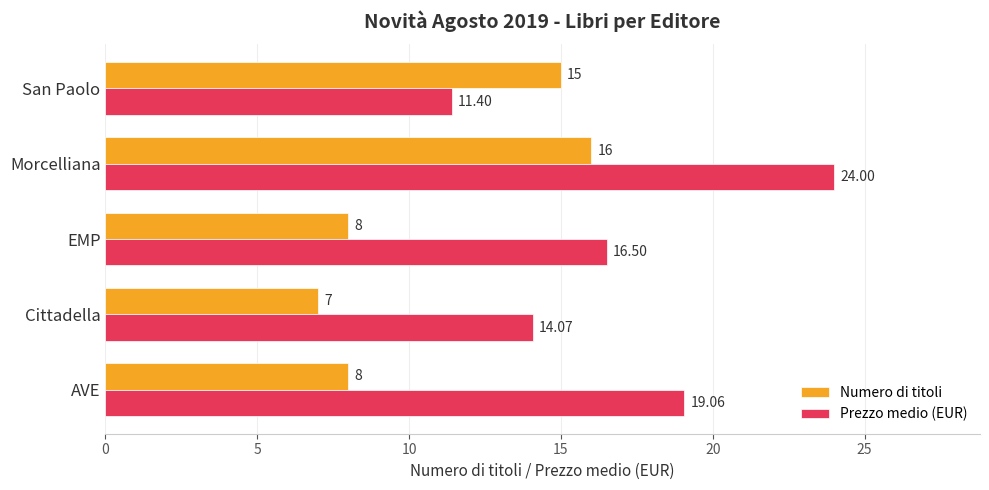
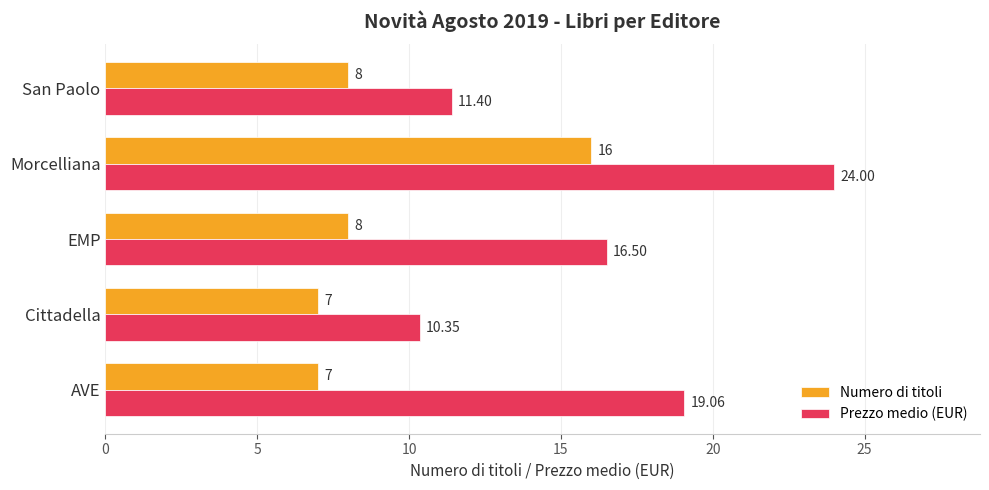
  {
    "Numero di titoli": {
-     "San Paolo": 15,
+     "San Paolo": 8,
      "Morcelliana": 16,
      "EMP": 8,
      "Cittadella": 7,
-     "AVE": 8
+     "AVE": 7
    },
    "Prezzo medio (EUR)": {
      "San Paolo": 11.40,
      "Morcelliana": 24.00,
      "EMP": 16.50,
-     "Cittadella": 14.07,
+     "Cittadella": 10.35,
      "AVE": 19.06
    }
  }
